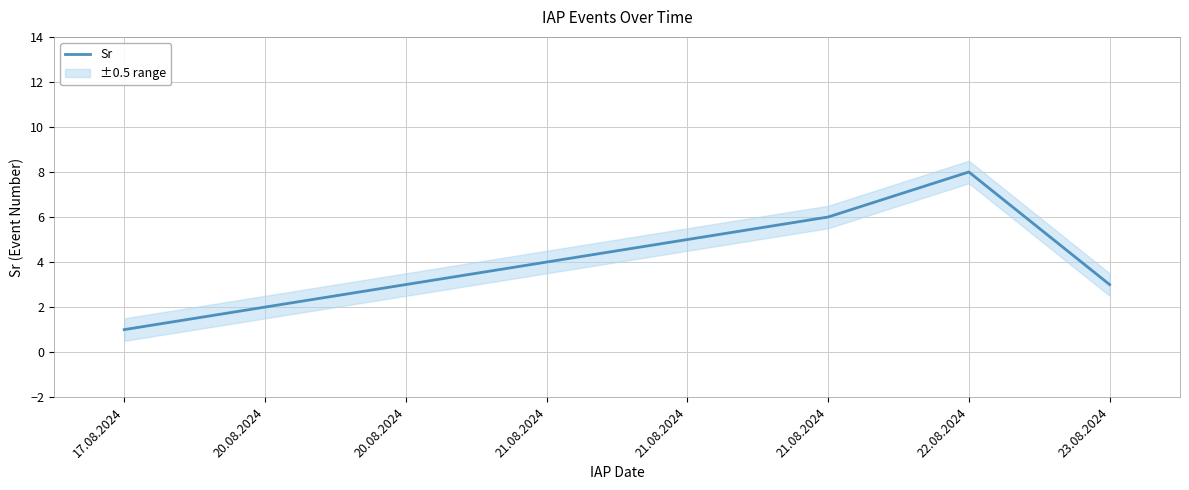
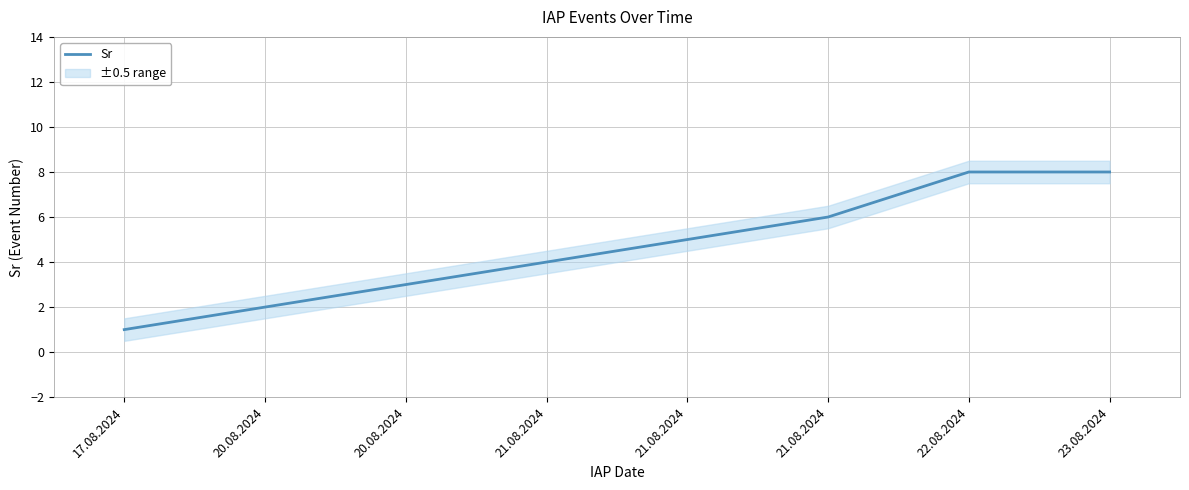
  {
    "Sr": {
      "17.08.2024": 1,
      "22.08.2024": 8,
-     "23.08.2024": 3
+     "23.08.2024": 8
    }
  }
